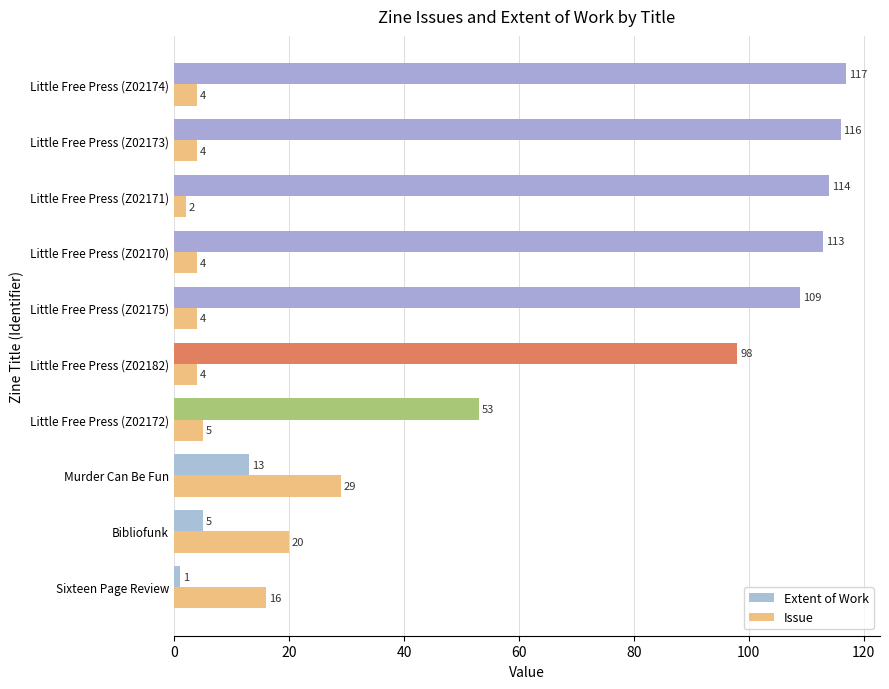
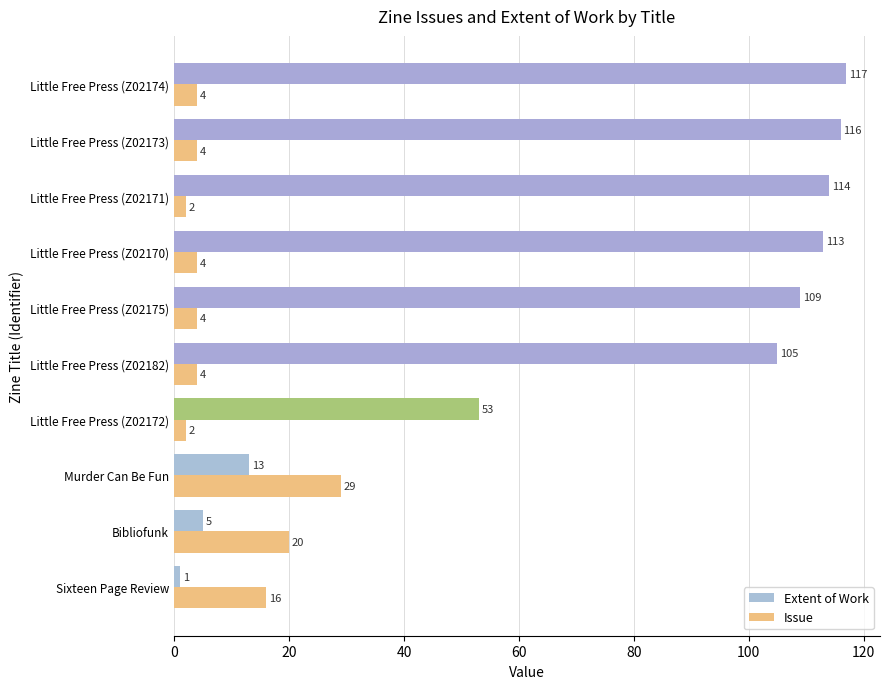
  {
    "Extent of Work": {
      "Little Free Press (Z02174)": 117,
      "Little Free Press (Z02173)": 116,
      "Little Free Press (Z02171)": 114,
      "Little Free Press (Z02170)": 113,
      "Little Free Press (Z02175)": 109,
-     "Little Free Press (Z02182)": 98,
+     "Little Free Press (Z02182)": 105,
      "Little Free Press (Z02172)": 53,
      "Murder Can Be Fun": 13,
      "Bibliofunk": 5,
      "Sixteen Page Review": 1
    },
    "Issue": {
      "Little Free Press (Z02174)": 4,
      "Little Free Press (Z02173)": 4,
      "Little Free Press (Z02171)": 2,
      "Little Free Press (Z02170)": 4,
      "Little Free Press (Z02175)": 4,
      "Little Free Press (Z02182)": 4,
-     "Little Free Press (Z02172)": 5,
+     "Little Free Press (Z02172)": 2,
      "Murder Can Be Fun": 29,
      "Bibliofunk": 20,
      "Sixteen Page Review": 16
    }
  }
